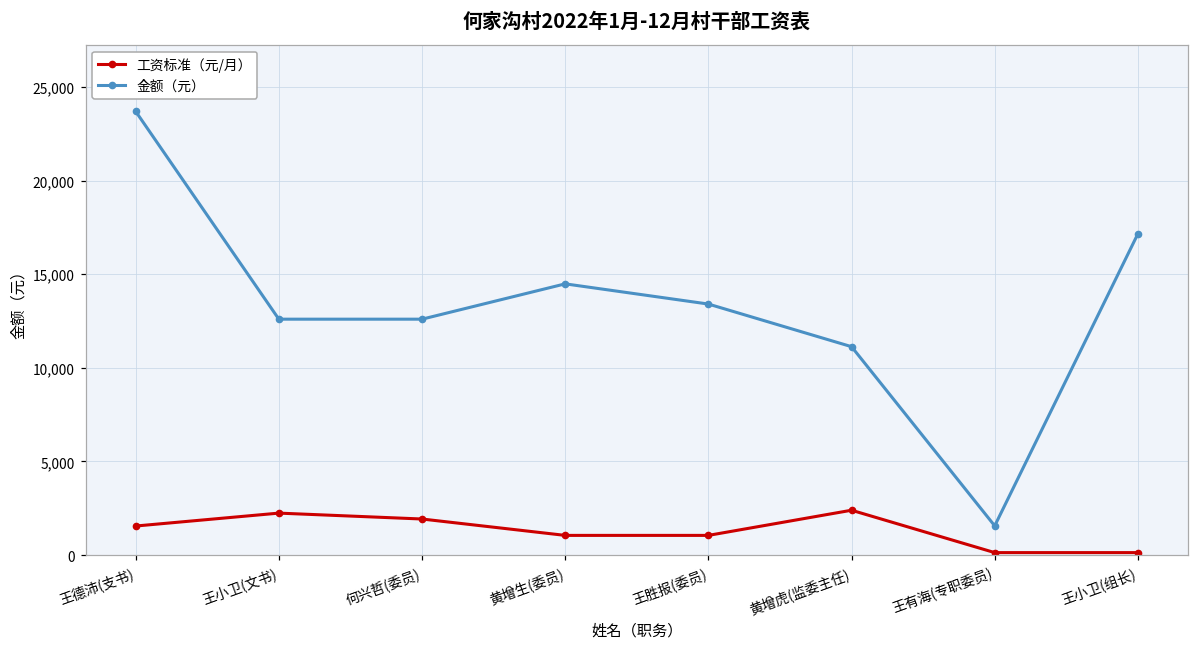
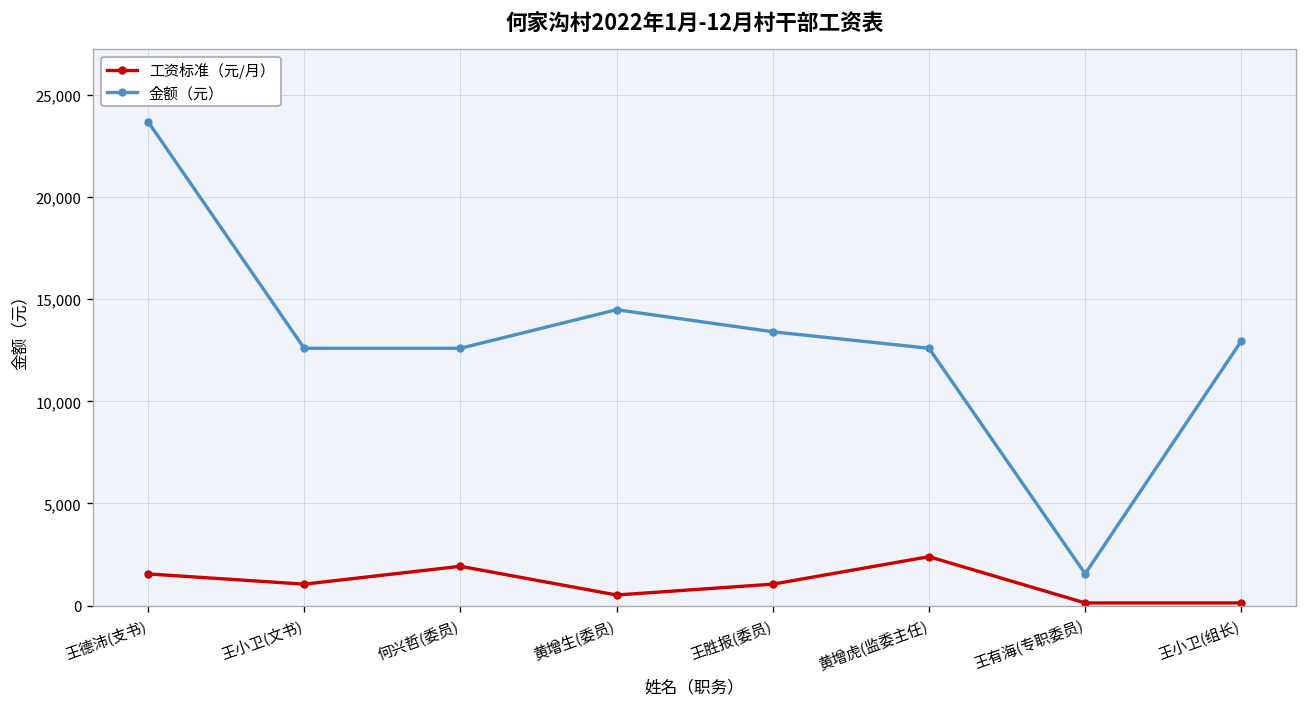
  {
    "工资标准（元/月）": {
      "王德沛(支书)": "1,600",
-     "王小卫(文书)": "2,200",
+     "王小卫(文书)": "1,100",
      "何兴哲(委员)": "1,900",
-     "黄增生(委员)": "1,100",
+     "黄增生(委员)": "500",
      "王胜报(委员)": "1,100",
      "黄增虎(监委主任)": "2,400",
      "王有海(专职委员)": "100",
      "王小卫(组长)": "100"
    },
    "金额（元）": {
      "王德沛(支书)": "23,700",
      "王小卫(文书)": "12,600",
      "何兴哲(委员)": "12,600",
      "黄增生(委员)": "14,500",
      "王胜报(委员)": "13,400",
-     "黄增虎(监委主任)": "11,100",
+     "黄增虎(监委主任)": "12,600",
      "王有海(专职委员)": "1,600",
-     "王小卫(组长)": "17,200"
+     "王小卫(组长)": "13,000"
    }
  }
